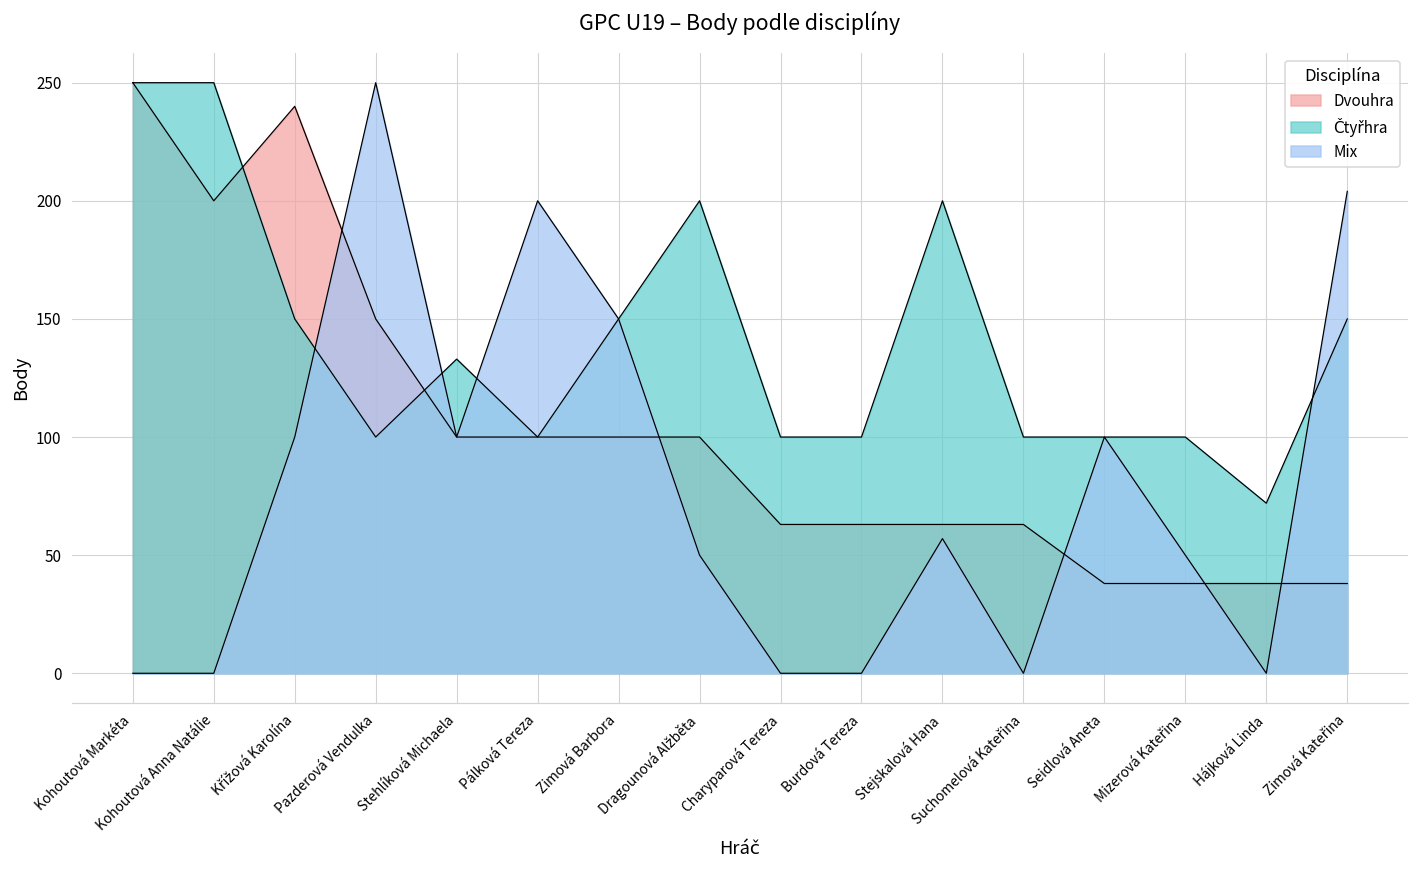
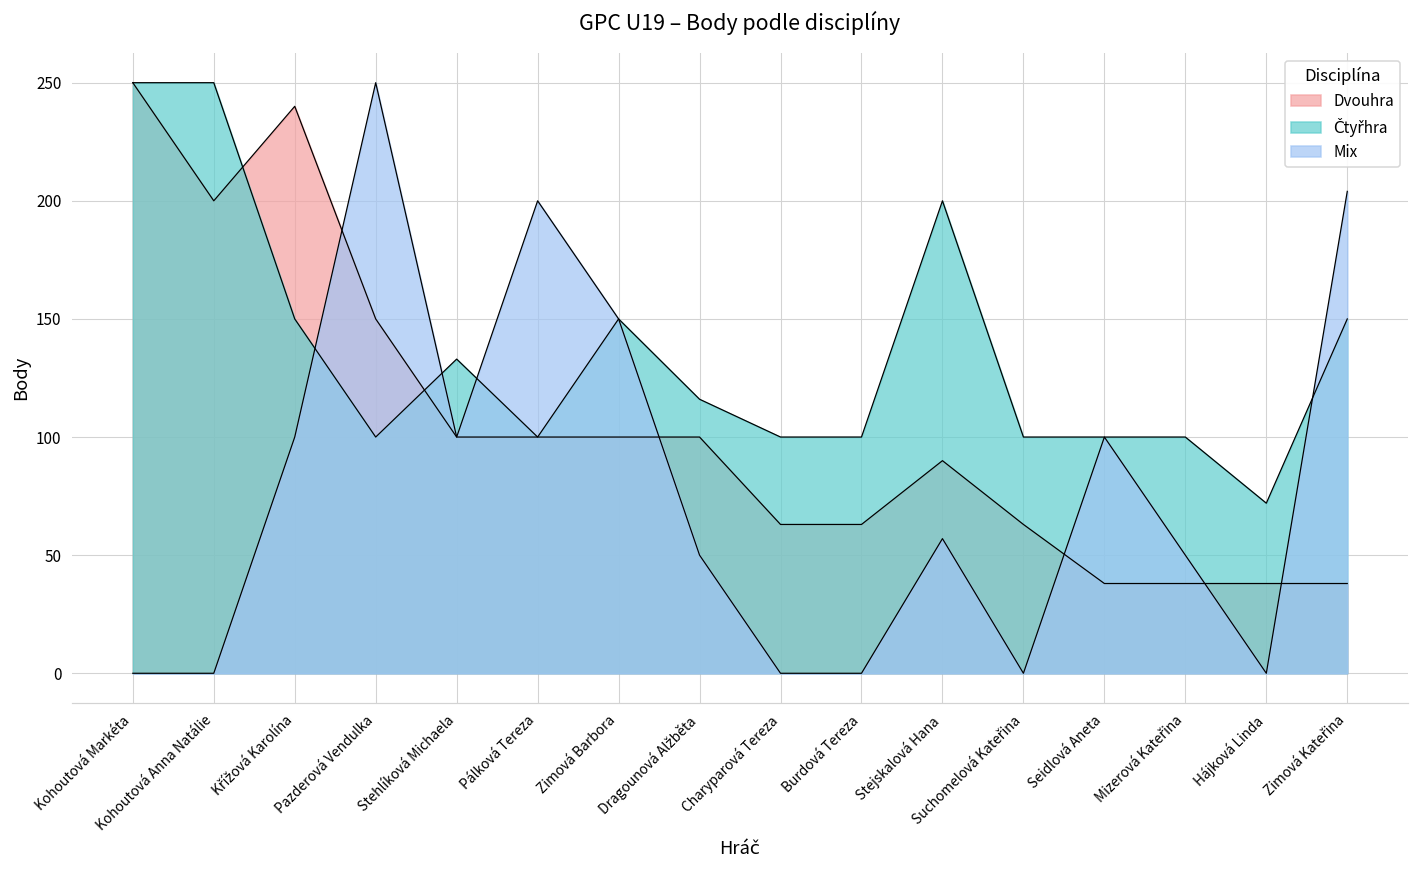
  {
    "Dvouhra": {
      "Kohoutová Anna Natálie": 200,
      "Křížová Karolína": 240,
      "Pazderová Vendulka": 150,
      "Zimová Barbora": 100,
      "Dragounová Alžběta": 100,
      "Charyparová Tereza": 63,
      "Burdová Tereza": 63,
-     "Stejskalová Hana": 63,
+     "Stejskalová Hana": 90,
      "Suchomelová Kateřina": 63,
      "Seidlová Aneta": 38,
      "Mizerová Kateřina": 38,
      "Hájková Linda": 38,
      "Zimová Kateřina": 38
    },
    "Čtyřhra": {
      "Kohoutová Anna Natálie": 250,
      "Křížová Karolína": 150,
      "Pazderová Vendulka": 100,
      "Stehlíková Michaela": 133,
-     "Dragounová Alžběta": 200,
+     "Dragounová Alžběta": 116,
      "Charyparová Tereza": 100,
      "Burdová Tereza": 100,
      "Stejskalová Hana": 200,
      "Suchomelová Kateřina": 100,
      "Mizerová Kateřina": 100,
      "Hájková Linda": 72,
      "Zimová Kateřina": 150
    },
    "Mix": {
      "Kohoutová Markéta": 0,
      "Kohoutová Anna Natálie": 0,
      "Křížová Karolína": 100,
      "Pazderová Vendulka": 250,
      "Pálková Tereza": 200,
      "Dragounová Alžběta": 50,
      "Charyparová Tereza": 0,
      "Burdová Tereza": 0,
      "Stejskalová Hana": 57,
      "Suchomelová Kateřina": 0,
      "Mizerová Kateřina": 50,
      "Hájková Linda": 0,
      "Zimová Kateřina": 204
    }
  }
